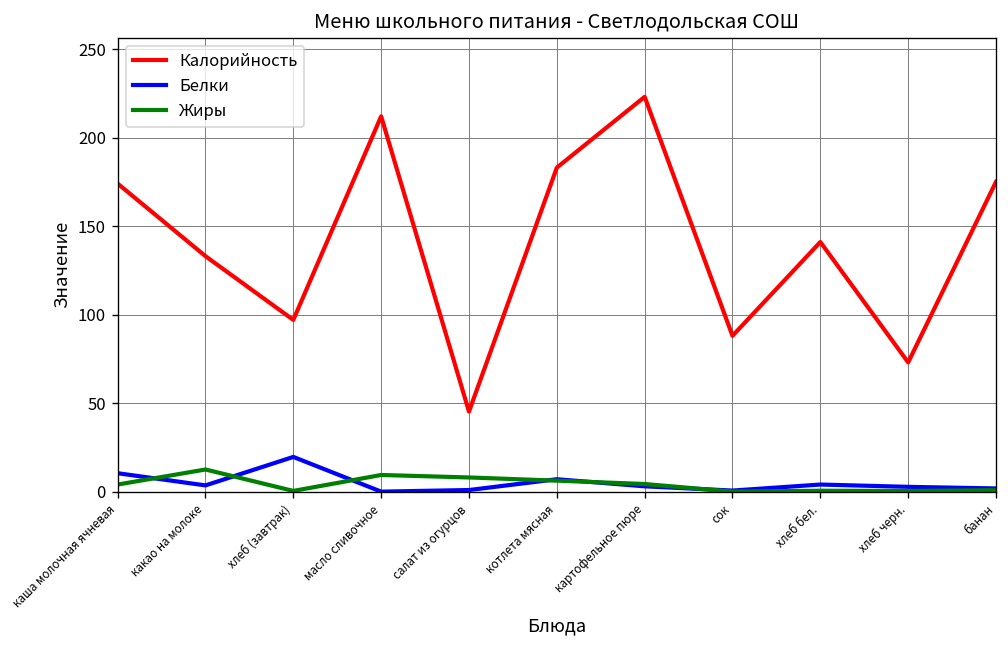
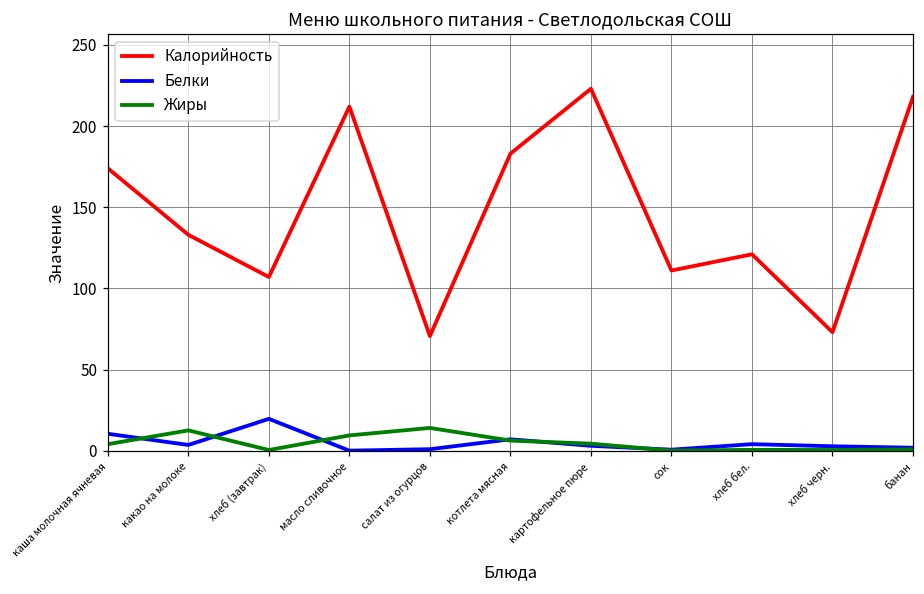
  {
    "Калорийность": {
      "каша молочная ячневая": 174,
      "какао на молоке": 133,
-     "хлеб (завтрак)": 97,
+     "хлеб (завтрак)": 107,
      "масло сливочное": 212,
-     "салат из огурцов": 45,
+     "салат из огурцов": 71,
      "котлета мясная": 183,
      "картофельное пюре": 223,
-     "сок": 88,
-     "хлеб бел.": 141,
+     "сок": 111,
+     "хлеб бел.": 121,
      "хлеб черн.": 73,
-     "банан": 175
+     "банан": 218
    },
    "Белки": {
      "каша молочная ячневая": 10,
      "какао на молоке": 4,
      "хлеб (завтрак)": 20,
      "масло сливочное": 0,
      "салат из огурцов": 1,
      "хлеб бел.": 4,
      "хлеб черн.": 3
    },
    "Жиры": {
      "каша молочная ячневая": 4,
      "какао на молоке": 13,
      "хлеб (завтрак)": 0,
      "масло сливочное": 9,
-     "салат из огурцов": 8,
+     "салат из огурцов": 14,
      "хлеб бел.": 1,
      "хлеб черн.": 0
    }
  }
